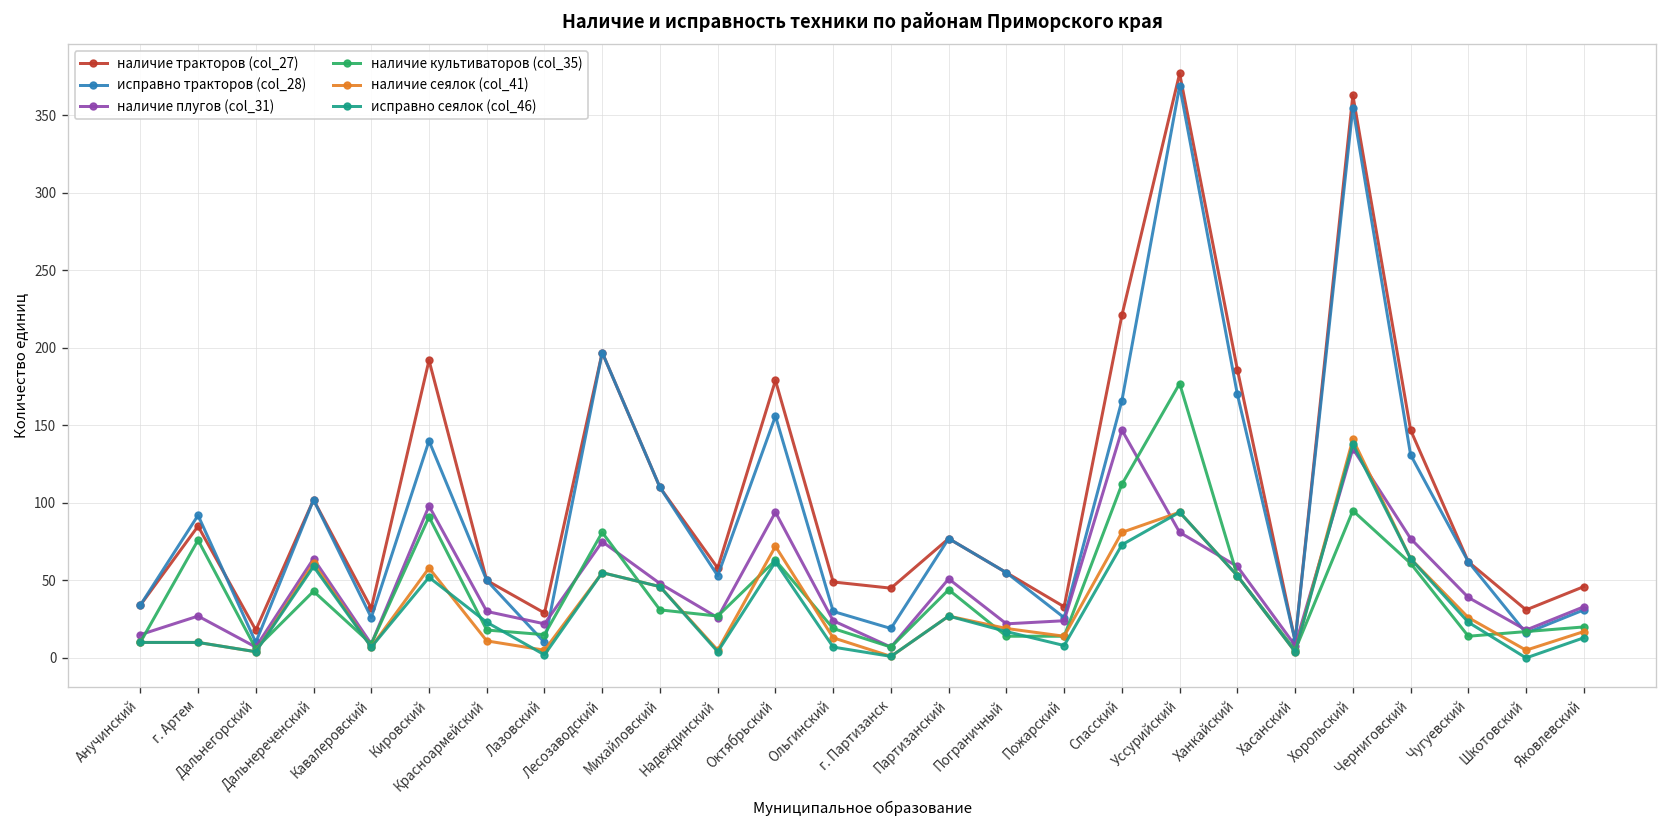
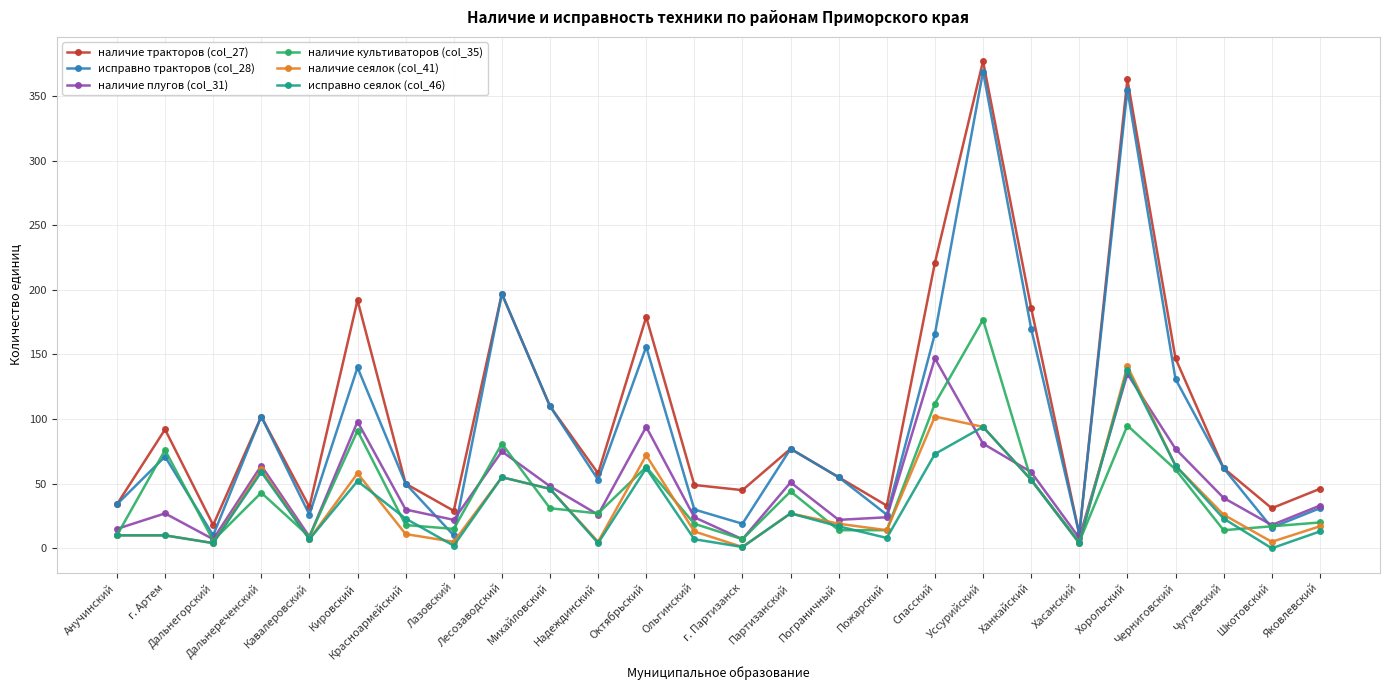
  {
    "наличие тракторов (col_27)": {
-     "г. Артем": 85,
+     "г. Артем": 92,
      "Дальнегорский": 18,
      "Кавалеровский": 32,
      "Кировский": 192,
      "Лазовский": 29,
      "Надеждинский": 58,
      "Октябрьский": 179,
      "Ольгинский": 49,
      "г. Партизанск": 45,
      "Пожарский": 33,
      "Спасский": 221,
      "Уссурийский": 377,
      "Ханкайский": 186,
      "Хорольский": 363,
      "Черниговский": 147,
      "Шкотовский": 31,
      "Яковлевский": 46
    },
    "исправно тракторов (col_28)": {
-     "г. Артем": 92,
+     "г. Артем": 71,
      "Дальнегорский": 10,
      "Кавалеровский": 26,
      "Кировский": 140,
      "Лазовский": 10,
      "Надеждинский": 53,
      "Октябрьский": 156,
      "Ольгинский": 30,
      "г. Партизанск": 19,
      "Пожарский": 26,
      "Спасский": 166,
      "Уссурийский": 369,
      "Ханкайский": 170,
      "Хорольский": 355,
      "Черниговский": 131,
      "Яковлевский": 31
    },
    "наличие плугов (col_31)": {
      "Анучинский": 15,
      "г. Артем": 27,
      "Дальнереченский": 64,
      "Кировский": 98,
      "Красноармейский": 30,
      "Лазовский": 22,
      "Лесозаводский": 75,
      "Михайловский": 48,
      "Октябрьский": 94,
      "Ольгинский": 24,
      "Партизанский": 51,
      "Пограничный": 22,
      "Пожарский": 24,
      "Спасский": 147,
      "Уссурийский": 81,
      "Ханкайский": 59,
      "Хасанский": 8,
      "Хорольский": 135,
      "Черниговский": 77,
      "Чугуевский": 39,
      "Яковлевский": 33
    },
    "наличие сеялок (col_41)": {
      "Дальнереченский": 61,
      "Кировский": 58,
      "Красноармейский": 11,
      "Лазовский": 5,
      "Октябрьский": 72,
      "Ольгинский": 13,
      "Пограничный": 19,
-     "Спасский": 81,
+     "Спасский": 102,
      "Хорольский": 141,
      "Чугуевский": 26,
      "Шкотовский": 5,
      "Яковлевский": 17
    }
  }
